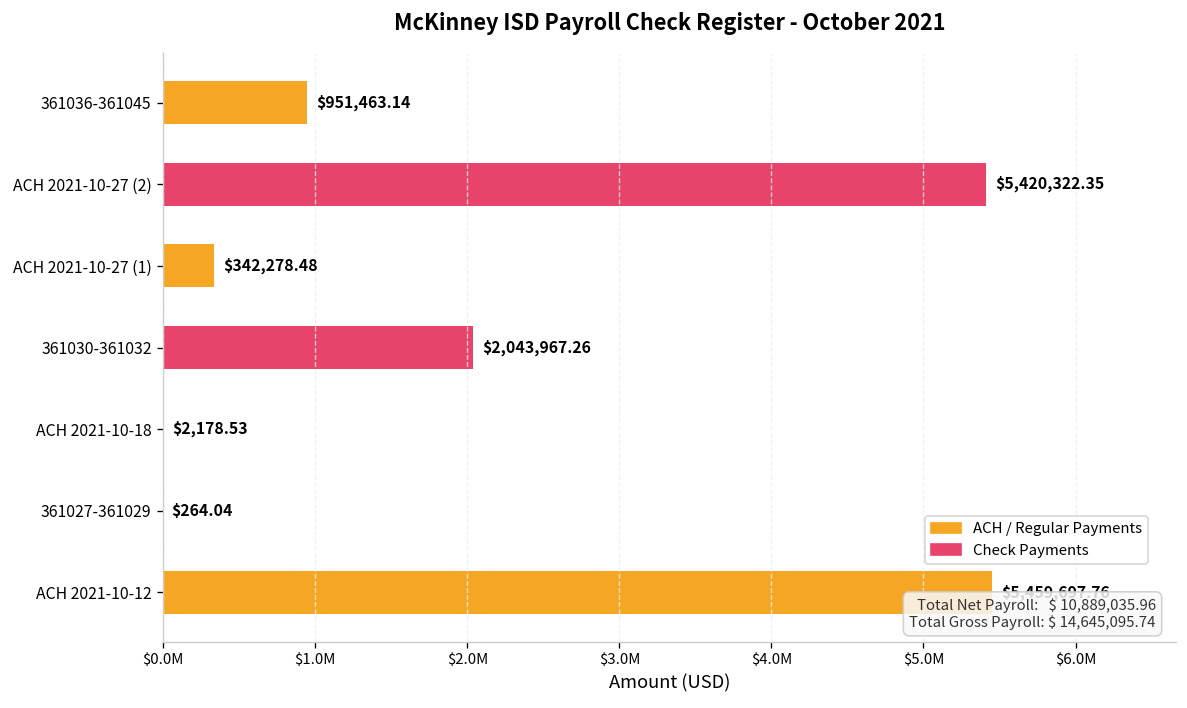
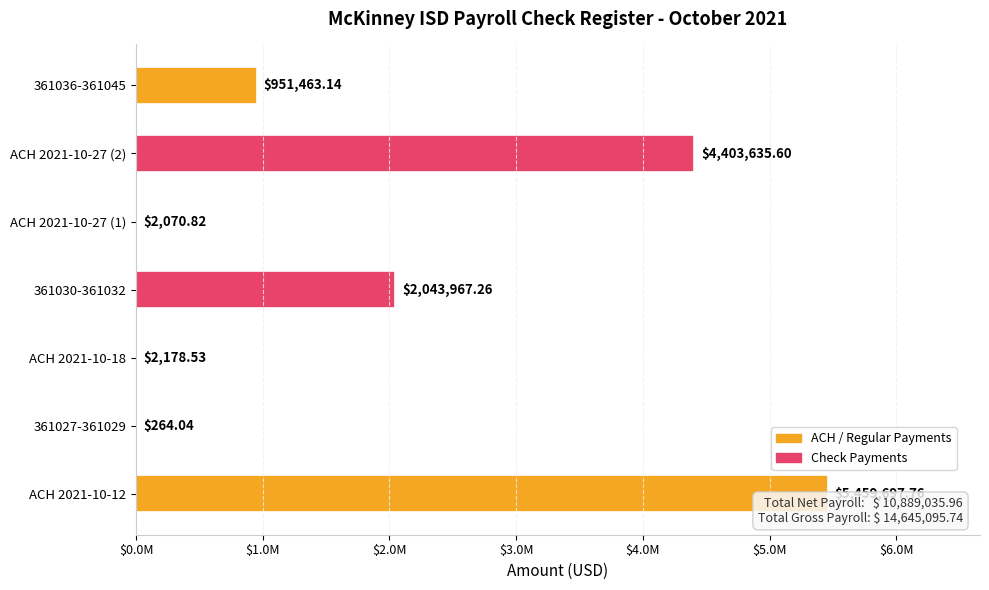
  {
    "361036-361045": "$951,463.14",
-   "ACH 2021-10-27 (2)": "$5,420,322.35",
-   "ACH 2021-10-27 (1)": "$342,278.48",
+   "ACH 2021-10-27 (2)": "$4,403,635.60",
+   "ACH 2021-10-27 (1)": "$2,070.82",
    "361030-361032": "$2,043,967.26",
    "ACH 2021-10-18": "$2,178.53",
    "361027-361029": "$264.04"
  }
